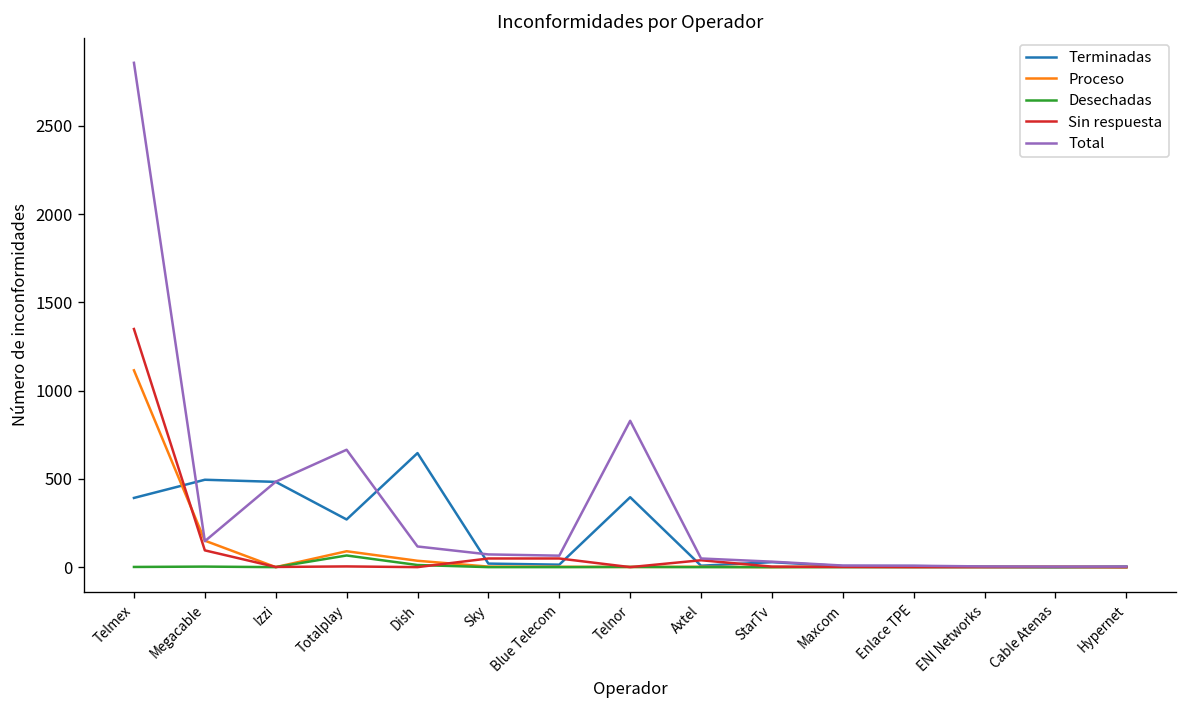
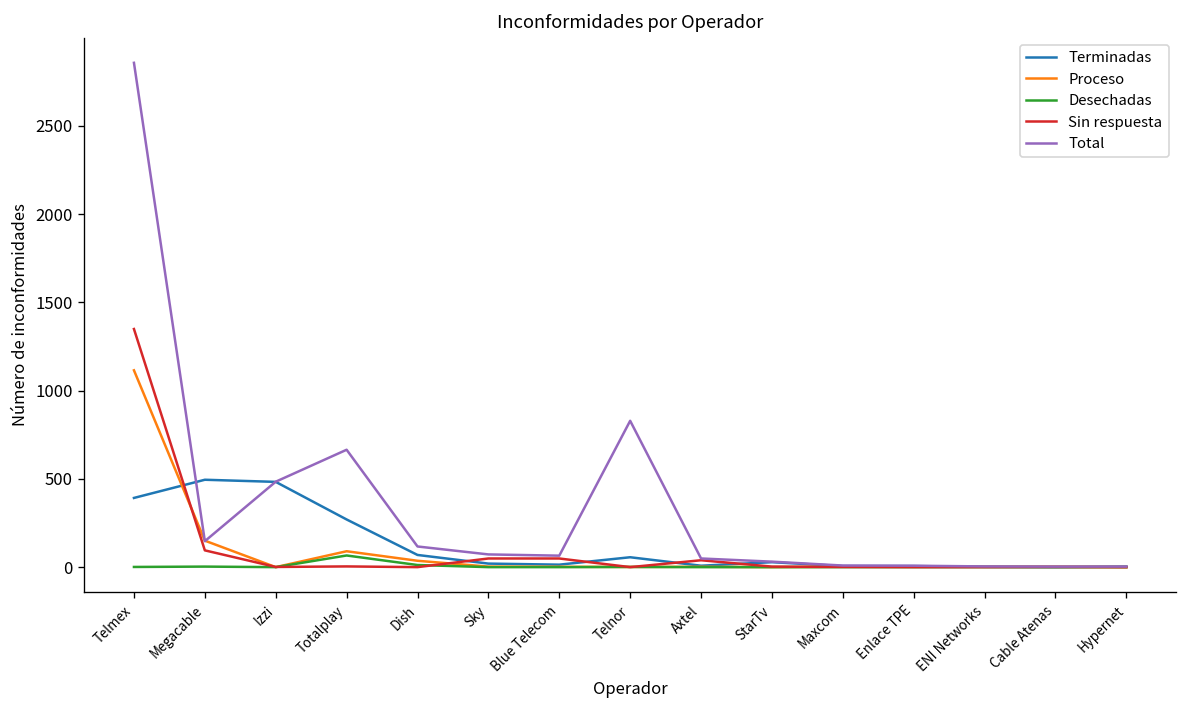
  {
    "Terminadas": {
      "Telmex": 390,
      "Megacable": 500,
      "Totalplay": 270,
-     "Dish": 650,
-     "Telnor": 400
+     "Dish": 70,
+     "Telnor": 60
    },
    "Proceso": {
      "Telmex": 1120,
      "Totalplay": 90,
      "Dish": 40
    },
    "Desechadas": {
      "Telmex": 0,
      "Megacable": 0,
      "Totalplay": 70
    },
    "Sin respuesta": {
      "Telmex": 1350,
      "Megacable": 100,
      "Totalplay": 0,
      "Sky": 50
    },
    "Total": {
      "Telmex": 2860,
      "Totalplay": 670,
      "Dish": 120,
      "Sky": 70,
      "Telnor": 830
    }
  }
